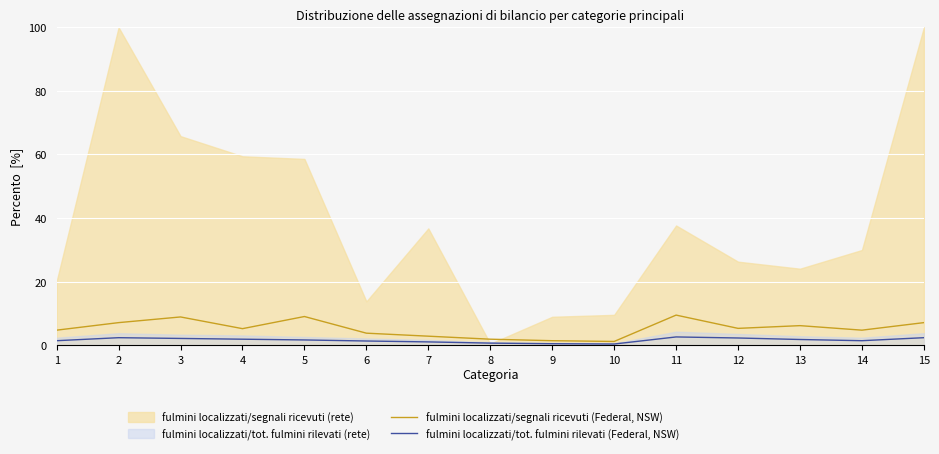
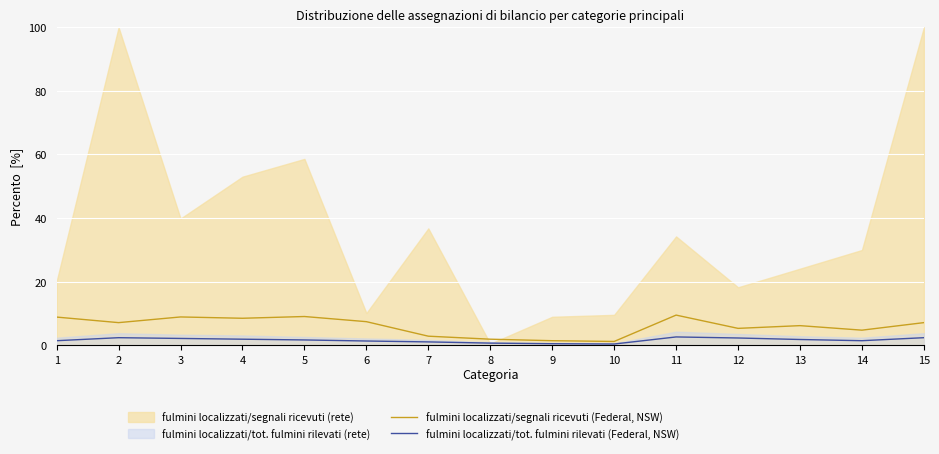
  {
    "fulmini localizzati/segnali ricevuti (Federal, NSW)": {
-     "1": 5,
+     "1": 9,
      "2": 7,
      "3": 9,
-     "4": 5,
+     "4": 8,
      "5": 9,
-     "6": 4,
+     "6": 7,
      "7": 3,
      "8": 2,
      "11": 9,
      "12": 5,
      "13": 6,
      "14": 5,
      "15": 7
    },
    "fulmini localizzati/segnali ricevuti (rete)": {
      "1": 20,
      "2": 100,
-     "3": 66,
-     "4": 59,
+     "3": 40,
+     "4": 53,
      "5": 59,
-     "6": 14,
+     "6": 10,
      "7": 37,
      "9": 9,
      "10": 10,
-     "11": 38,
-     "12": 26,
+     "11": 34,
+     "12": 18,
      "13": 24,
      "14": 30,
      "15": 100
    },
    "fulmini localizzati/tot. fulmini rilevati (Federal, NSW)": {
      "1": 1,
      "2": 2,
      "3": 2,
      "4": 2,
      "5": 2,
      "6": 1,
      "11": 3,
      "12": 2,
      "13": 2,
      "14": 1,
      "15": 2
    },
    "fulmini localizzati/tot. fulmini rilevati (rete)": {
      "1": 2,
      "2": 4,
      "3": 3,
      "4": 3,
      "5": 3,
      "6": 2,
      "11": 4,
      "12": 4,
      "13": 3,
      "14": 2,
      "15": 4
    }
  }
